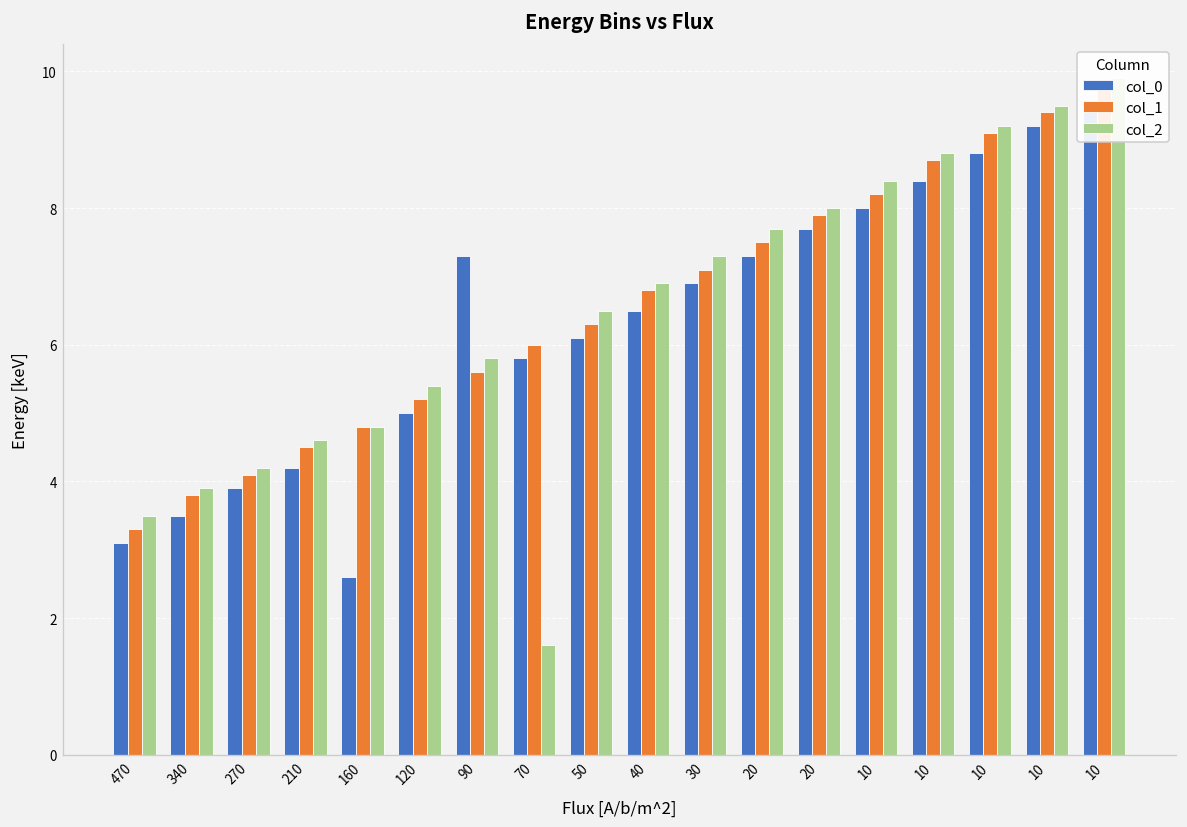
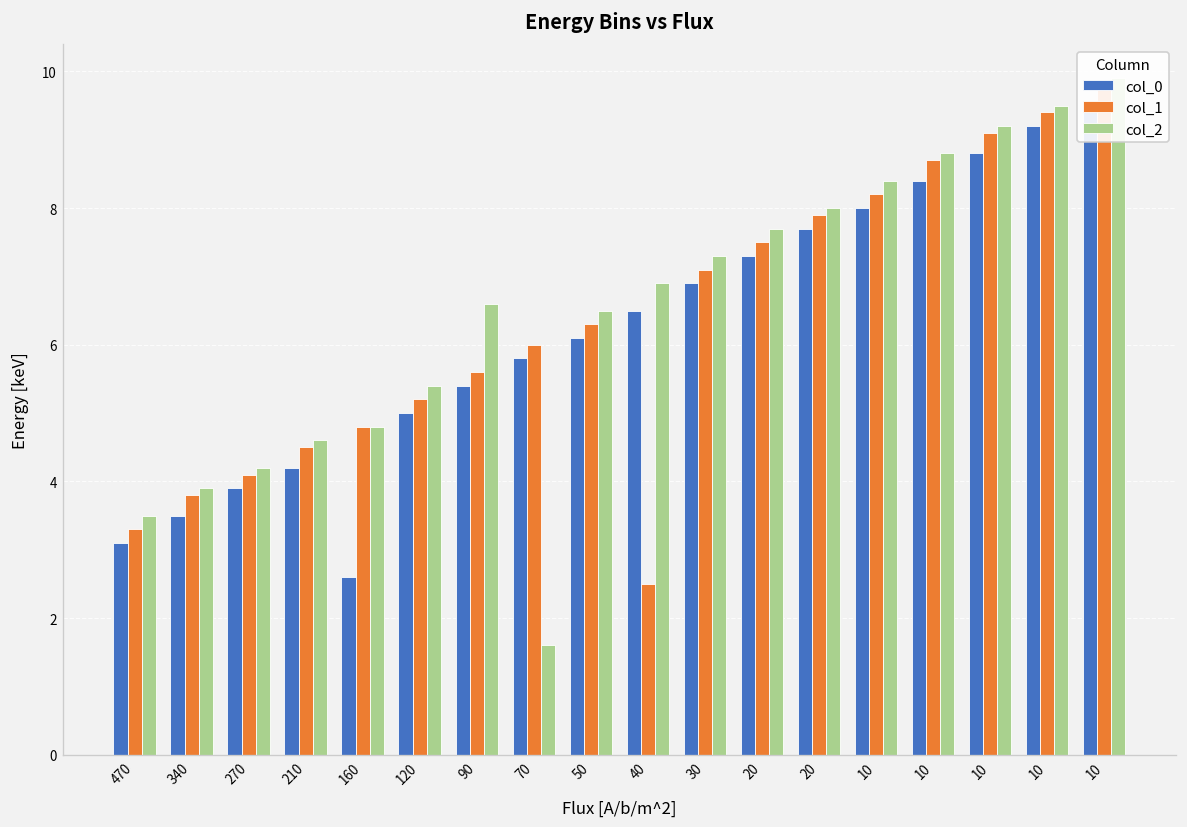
  {
    "col_0": {
      "470": 3.1,
      "340": 3.5,
      "270": 3.9,
      "210": 4.2,
      "160": 2.6,
      "120": 5.0,
-     "90": 7.3,
+     "90": 5.4,
      "70": 5.8,
      "50": 6.1,
      "40": 6.5,
      "30": 6.9
    },
    "col_1": {
      "470": 3.3,
      "340": 3.8,
      "270": 4.1,
      "210": 4.5,
      "160": 4.8,
      "120": 5.2,
      "90": 5.6,
      "70": 6.0,
      "50": 6.3,
-     "40": 6.8,
+     "40": 2.5,
      "30": 7.1
    },
    "col_2": {
      "470": 3.5,
      "340": 3.9,
      "270": 4.2,
      "210": 4.6,
      "160": 4.8,
      "120": 5.4,
-     "90": 5.8,
+     "90": 6.6,
      "70": 1.6,
      "50": 6.5,
      "40": 6.9,
      "30": 7.3
    }
  }
